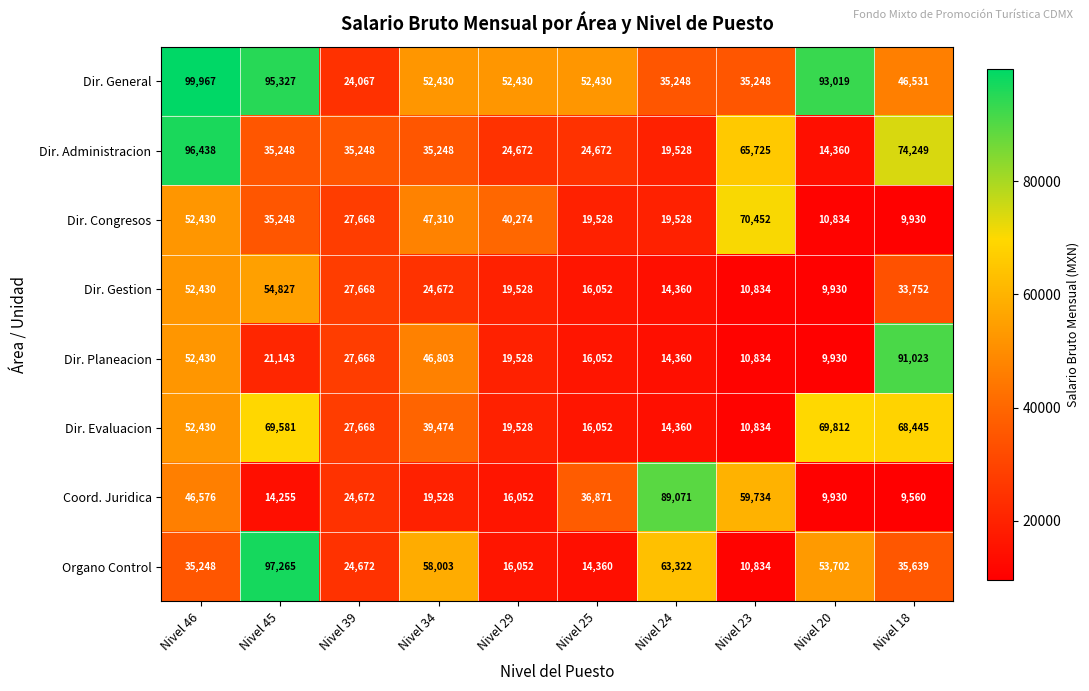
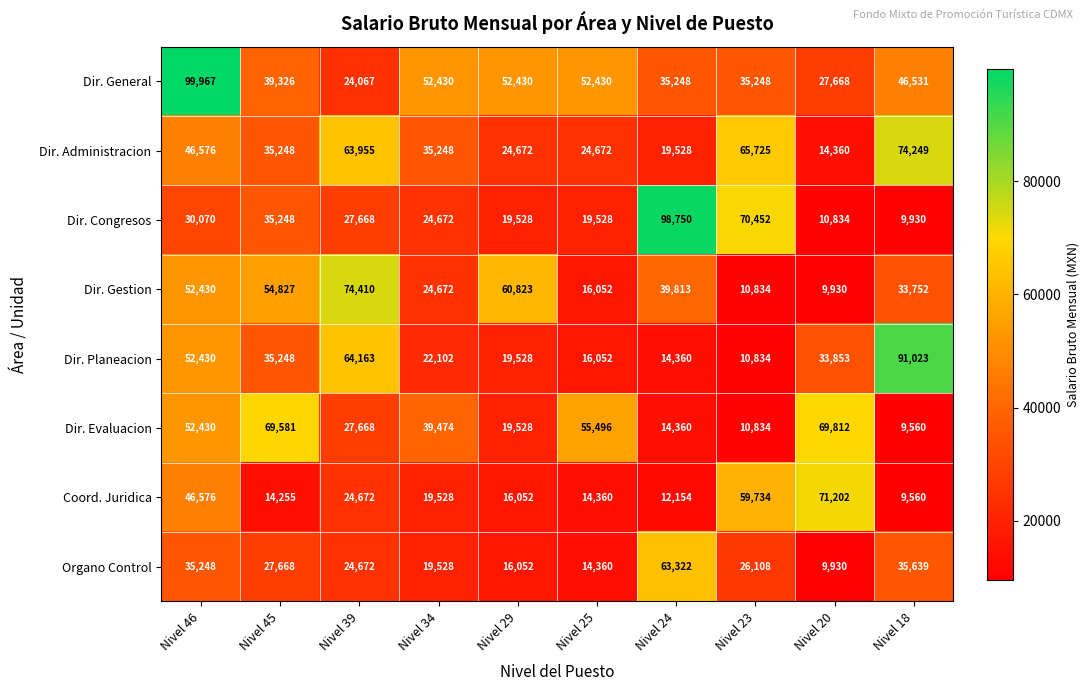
  {
    "Dir. General": {
      "Nivel 46": "99,967",
-     "Nivel 45": "95,327",
+     "Nivel 45": "39,326",
      "Nivel 39": "24,067",
      "Nivel 34": "52,430",
      "Nivel 29": "52,430",
      "Nivel 25": "52,430",
      "Nivel 24": "35,248",
      "Nivel 23": "35,248",
-     "Nivel 20": "93,019",
+     "Nivel 20": "27,668",
      "Nivel 18": "46,531"
    },
    "Dir. Administracion": {
-     "Nivel 46": "96,438",
+     "Nivel 46": "46,576",
      "Nivel 45": "35,248",
-     "Nivel 39": "35,248",
+     "Nivel 39": "63,955",
      "Nivel 34": "35,248",
      "Nivel 29": "24,672",
      "Nivel 25": "24,672",
      "Nivel 24": "19,528",
      "Nivel 23": "65,725",
      "Nivel 20": "14,360",
      "Nivel 18": "74,249"
    },
    "Dir. Congresos": {
-     "Nivel 46": "52,430",
+     "Nivel 46": "30,070",
      "Nivel 45": "35,248",
      "Nivel 39": "27,668",
-     "Nivel 34": "47,310",
-     "Nivel 29": "40,274",
+     "Nivel 34": "24,672",
+     "Nivel 29": "19,528",
      "Nivel 25": "19,528",
-     "Nivel 24": "19,528",
+     "Nivel 24": "98,750",
      "Nivel 23": "70,452",
      "Nivel 20": "10,834",
      "Nivel 18": "9,930"
    },
    "Dir. Gestion": {
      "Nivel 46": "52,430",
      "Nivel 45": "54,827",
-     "Nivel 39": "27,668",
+     "Nivel 39": "74,410",
      "Nivel 34": "24,672",
-     "Nivel 29": "19,528",
+     "Nivel 29": "60,823",
      "Nivel 25": "16,052",
-     "Nivel 24": "14,360",
+     "Nivel 24": "39,813",
      "Nivel 23": "10,834",
      "Nivel 20": "9,930",
      "Nivel 18": "33,752"
    },
    "Dir. Planeacion": {
      "Nivel 46": "52,430",
-     "Nivel 45": "21,143",
-     "Nivel 39": "27,668",
-     "Nivel 34": "46,803",
+     "Nivel 45": "35,248",
+     "Nivel 39": "64,163",
+     "Nivel 34": "22,102",
      "Nivel 29": "19,528",
      "Nivel 25": "16,052",
      "Nivel 24": "14,360",
      "Nivel 23": "10,834",
-     "Nivel 20": "9,930",
+     "Nivel 20": "33,853",
      "Nivel 18": "91,023"
    },
    "Dir. Evaluacion": {
      "Nivel 46": "52,430",
      "Nivel 45": "69,581",
      "Nivel 39": "27,668",
      "Nivel 34": "39,474",
      "Nivel 29": "19,528",
-     "Nivel 25": "16,052",
+     "Nivel 25": "55,496",
      "Nivel 24": "14,360",
      "Nivel 23": "10,834",
      "Nivel 20": "69,812",
-     "Nivel 18": "68,445"
+     "Nivel 18": "9,560"
    },
    "Coord. Juridica": {
      "Nivel 46": "46,576",
      "Nivel 45": "14,255",
      "Nivel 39": "24,672",
      "Nivel 34": "19,528",
      "Nivel 29": "16,052",
-     "Nivel 25": "36,871",
-     "Nivel 24": "89,071",
+     "Nivel 25": "14,360",
+     "Nivel 24": "12,154",
      "Nivel 23": "59,734",
-     "Nivel 20": "9,930",
+     "Nivel 20": "71,202",
      "Nivel 18": "9,560"
    },
    "Organo Control": {
      "Nivel 46": "35,248",
-     "Nivel 45": "97,265",
+     "Nivel 45": "27,668",
      "Nivel 39": "24,672",
-     "Nivel 34": "58,003",
+     "Nivel 34": "19,528",
      "Nivel 29": "16,052",
      "Nivel 25": "14,360",
      "Nivel 24": "63,322",
-     "Nivel 23": "10,834",
-     "Nivel 20": "53,702",
+     "Nivel 23": "26,108",
+     "Nivel 20": "9,930",
      "Nivel 18": "35,639"
    }
  }
